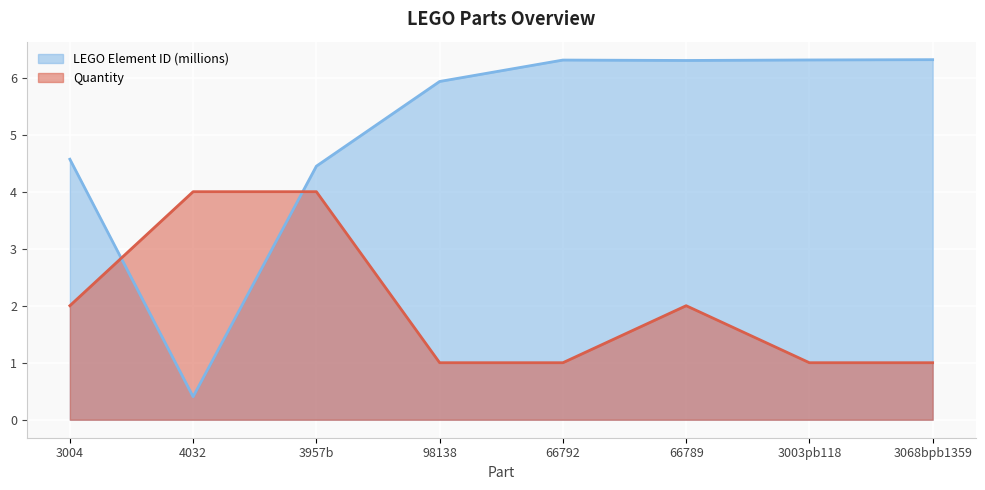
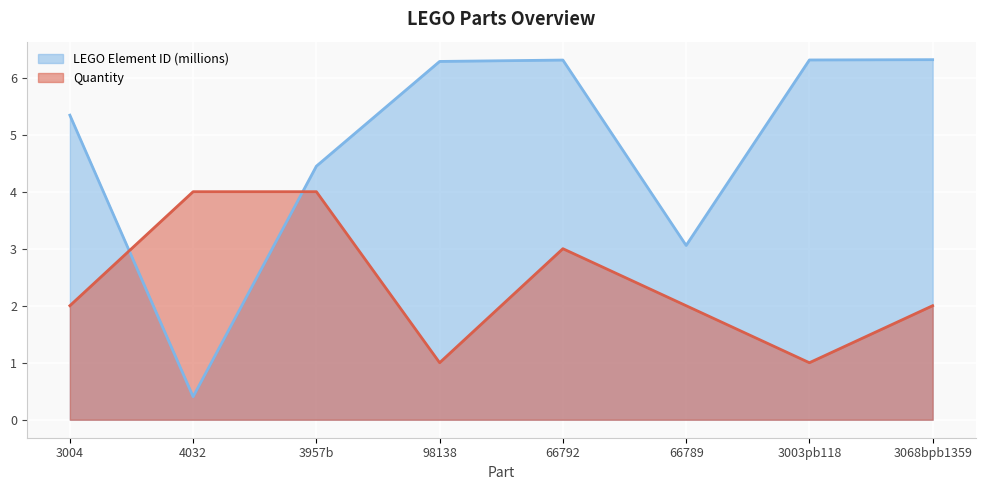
  {
    "LEGO Element ID (millions)": {
-     "3004": 4.6,
+     "3004": 5.3,
      "4032": 0.4,
      "3957b": 4.4,
-     "98138": 5.9,
+     "98138": 6.3,
      "66792": 6.3,
-     "66789": 6.3,
+     "66789": 3.1,
      "3003pb118": 6.3,
      "3068bpb1359": 6.3
    },
    "Quantity": {
      "3004": 2,
      "4032": 4,
      "3957b": 4,
      "98138": 1,
-     "66792": 1,
+     "66792": 3,
      "66789": 2,
      "3003pb118": 1,
-     "3068bpb1359": 1
+     "3068bpb1359": 2
    }
  }
